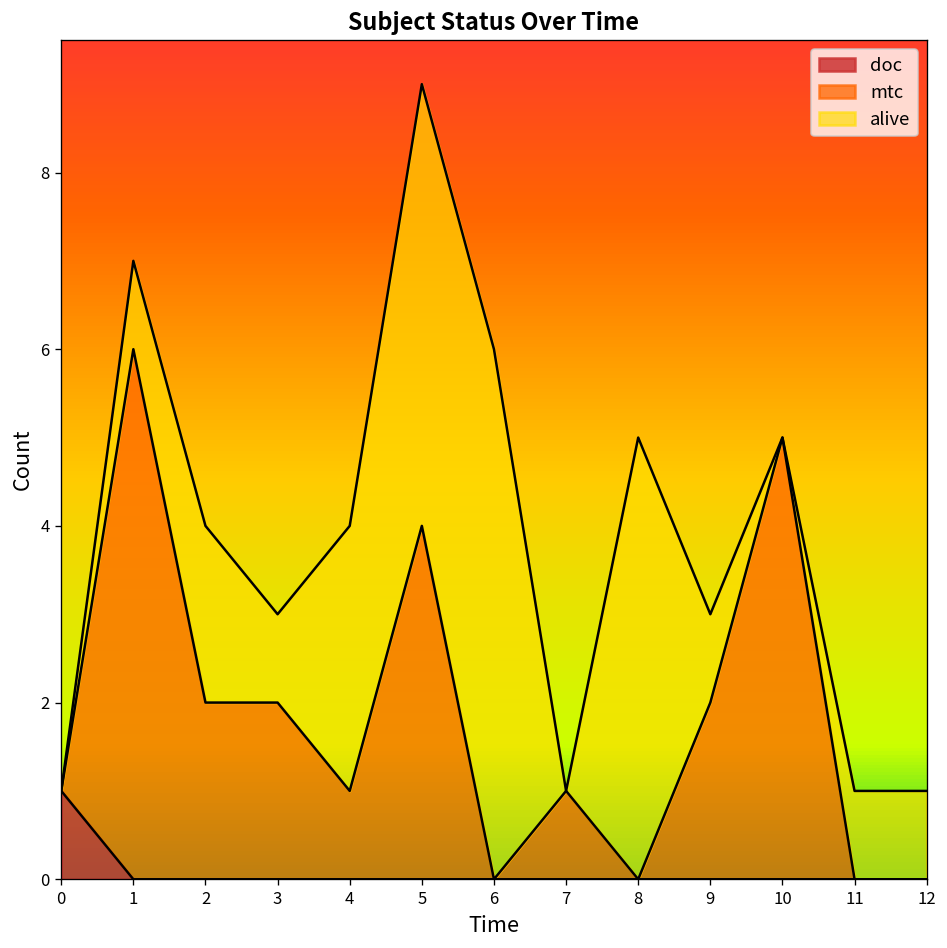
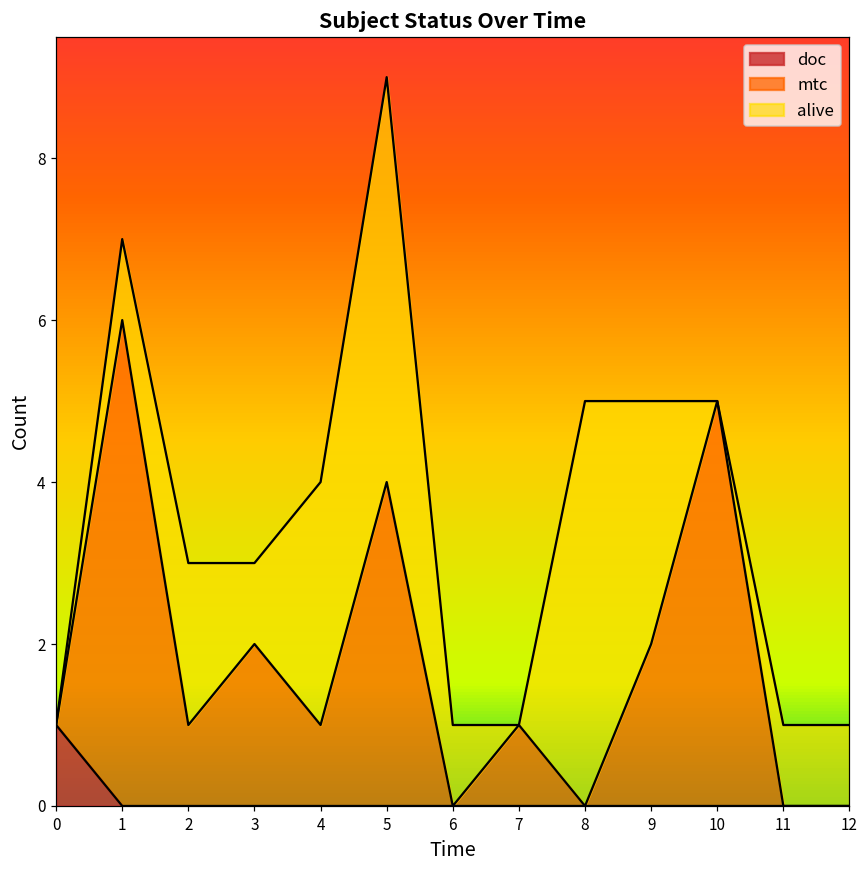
  {
    "doc": {
      "1": 0,
      "2": 0,
      "3": 0,
      "4": 0,
      "5": 0,
      "7": 0,
      "9": 0,
      "10": 0
    },
    "mtc": {
      "1": 6,
-     "2": 2,
+     "2": 1,
      "3": 2,
      "4": 1,
      "5": 4,
      "9": 2
    },
    "alive": {
      "1": 7,
      "3": 3,
      "4": 4,
      "5": 9,
-     "6": 6,
+     "6": 1,
      "8": 5,
-     "9": 1,
+     "9": 3,
      "11": 1,
      "12": 1
    }
  }
